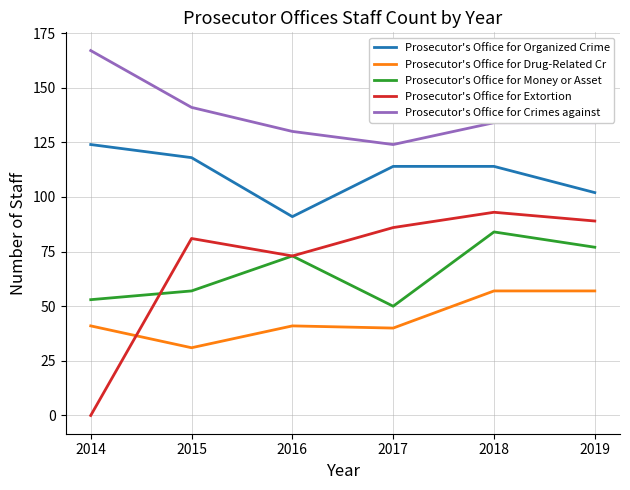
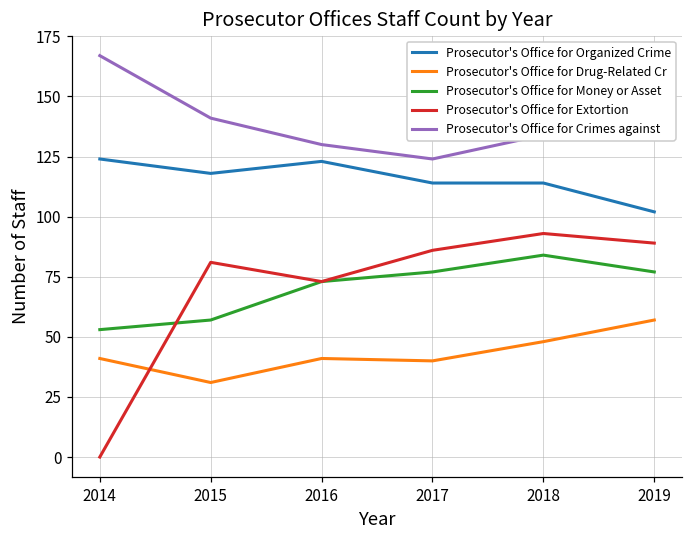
  {
    "Prosecutor's Office for Organized Crime": {
      "2014": 124,
      "2015": 118,
-     "2016": 91,
+     "2016": 123,
      "2017": 114,
      "2018": 114,
      "2019": 102
    },
    "Prosecutor's Office for Drug-Related Cr": {
      "2014": 41,
      "2015": 31,
      "2016": 41,
      "2017": 40,
-     "2018": 57,
+     "2018": 48,
      "2019": 57
    },
    "Prosecutor's Office for Money or Asset": {
      "2014": 53,
      "2015": 57,
-     "2017": 50,
+     "2017": 77,
      "2018": 84,
      "2019": 77
    },
    "Prosecutor's Office for Extortion": {
      "2014": 0,
      "2015": 81,
      "2017": 86,
      "2018": 93,
      "2019": 89
    },
    "Prosecutor's Office for Crimes against": {
      "2014": 167,
      "2015": 141,
      "2016": 130,
      "2017": 124,
      "2018": 134,
      "2019": 134
    }
  }
